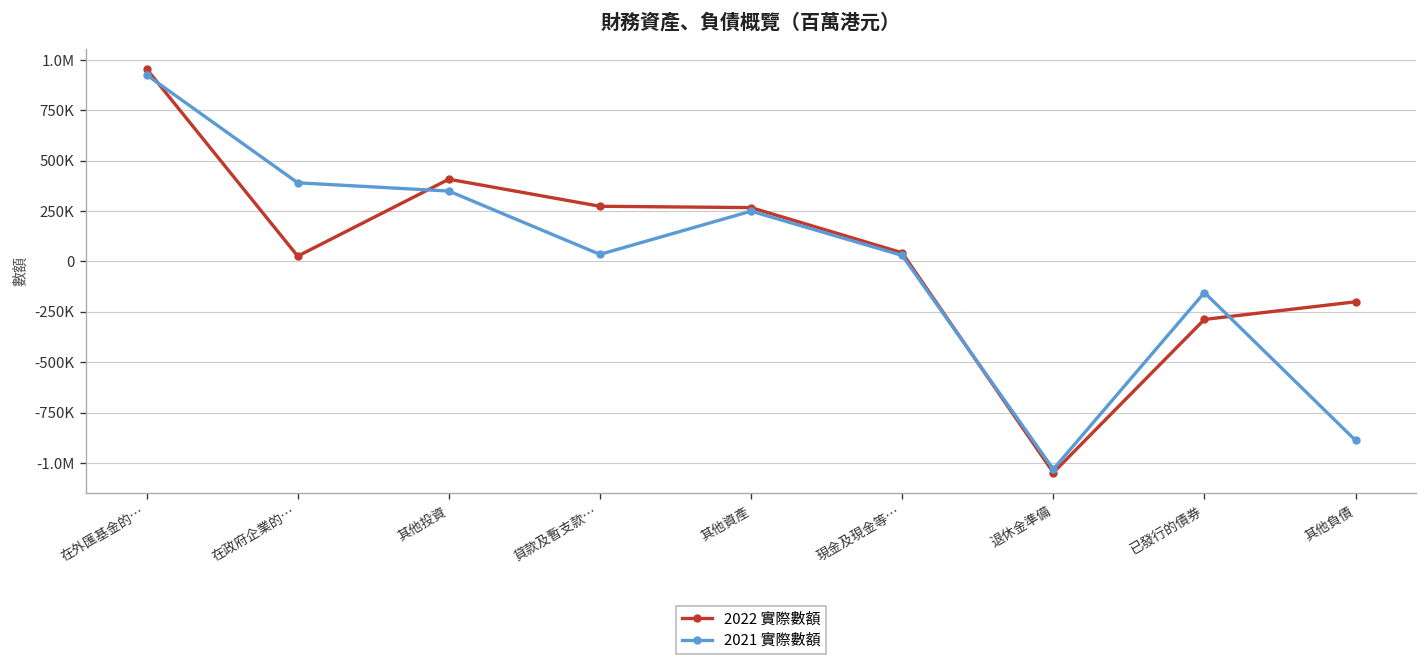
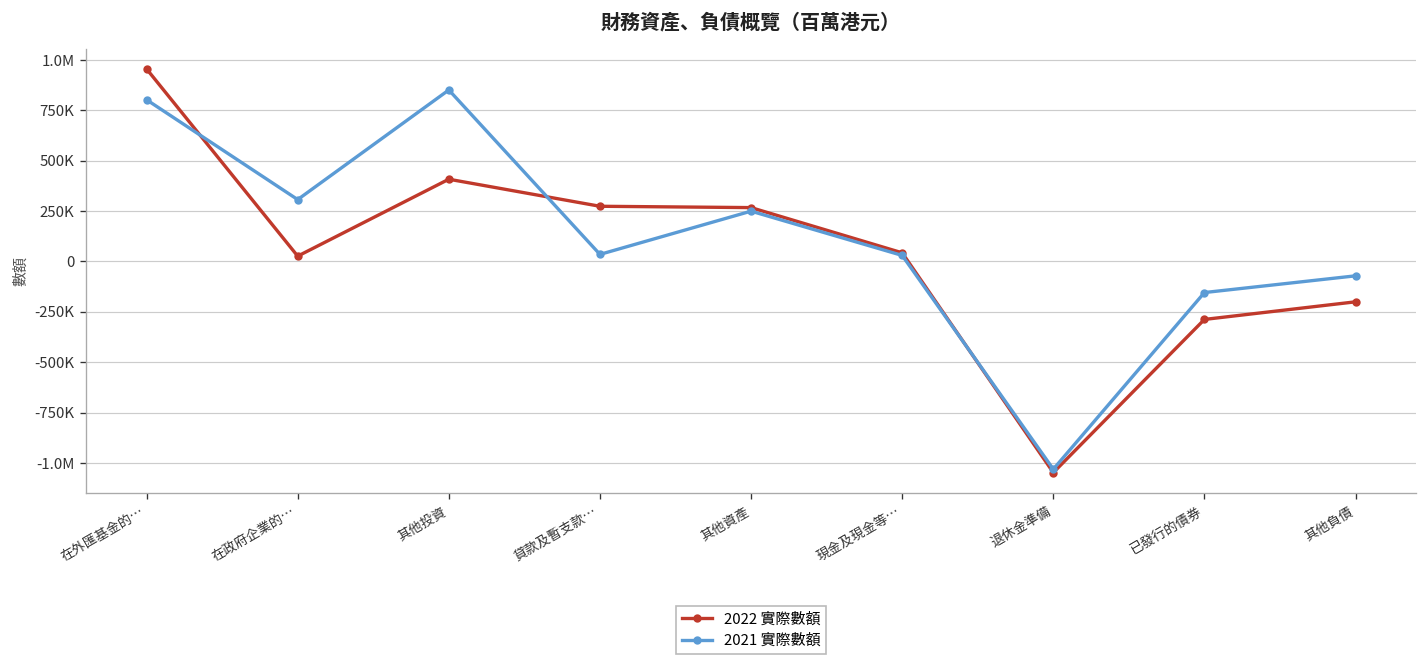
  {
    "2022 實際數額": {
      "在外匯基金的…": 960000,
      "在政府企業的…": 30000,
      "其他投資": 410000,
      "貸款及暫支款…": 270000,
      "其他資產": 270000,
      "退休金準備": -1050000,
      "已發行的債券": -290000,
      "其他負債": -200000
    },
    "2021 實際數額": {
-     "在外匯基金的…": 930000,
-     "在政府企業的…": 390000,
-     "其他投資": 350000,
+     "在外匯基金的…": 800000,
+     "在政府企業的…": 310000,
+     "其他投資": 850000,
      "貸款及暫支款…": 40000,
      "其他資產": 250000,
      "退休金準備": -1030000,
      "已發行的債券": -150000,
-     "其他負債": -890000
+     "其他負債": -70000
    }
  }
